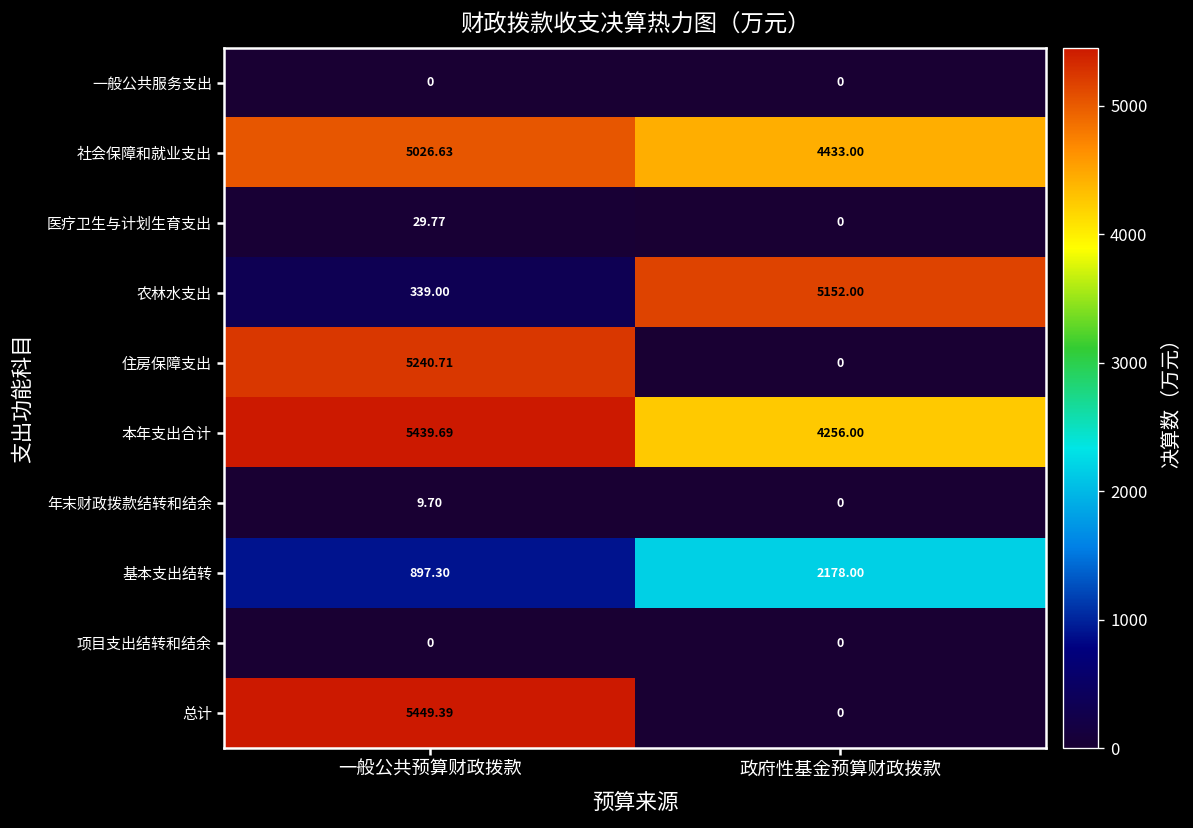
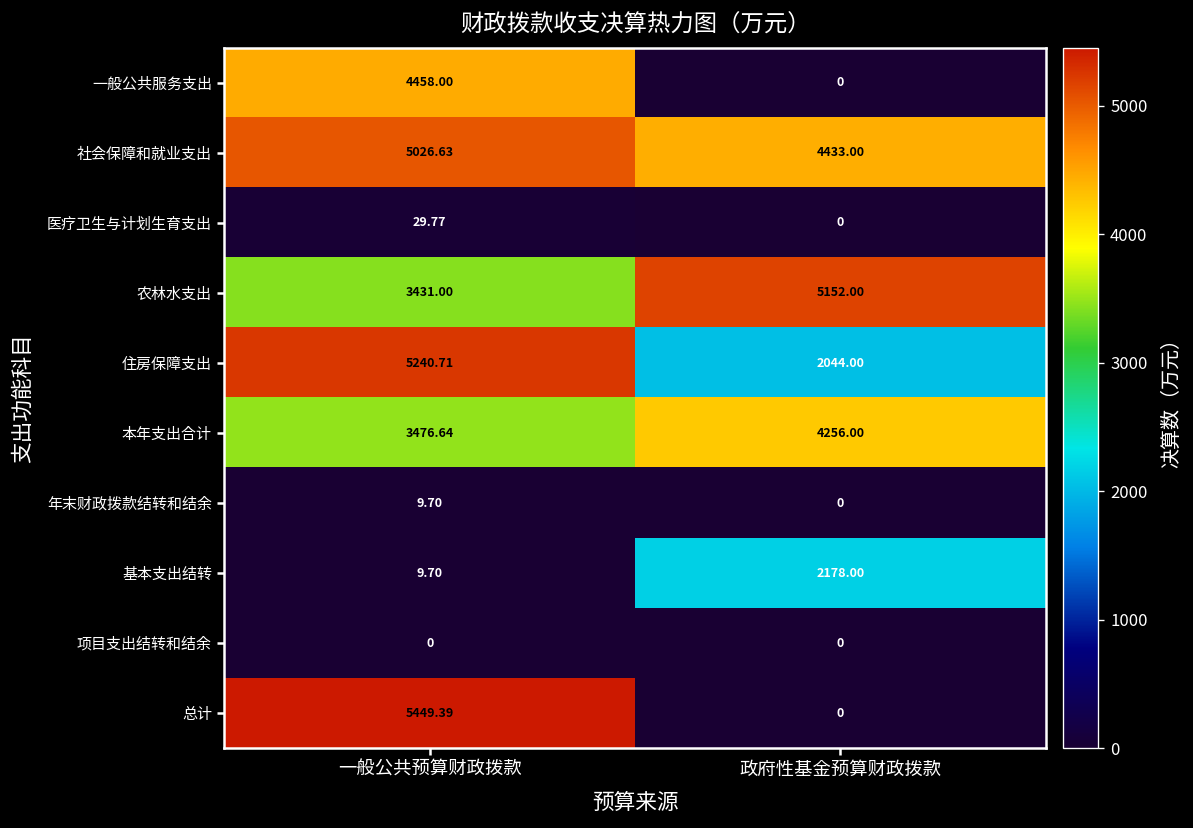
  {
    "一般公共服务支出": {
-     "一般公共预算财政拨款": 0,
+     "一般公共预算财政拨款": 4458.00,
      "政府性基金预算财政拨款": 0
    },
    "社会保障和就业支出": {
      "一般公共预算财政拨款": 5026.63,
      "政府性基金预算财政拨款": 4433.00
    },
    "医疗卫生与计划生育支出": {
      "一般公共预算财政拨款": 29.77,
      "政府性基金预算财政拨款": 0
    },
    "农林水支出": {
-     "一般公共预算财政拨款": 339.00,
+     "一般公共预算财政拨款": 3431.00,
      "政府性基金预算财政拨款": 5152.00
    },
    "住房保障支出": {
      "一般公共预算财政拨款": 5240.71,
-     "政府性基金预算财政拨款": 0
+     "政府性基金预算财政拨款": 2044.00
    },
    "本年支出合计": {
-     "一般公共预算财政拨款": 5439.69,
+     "一般公共预算财政拨款": 3476.64,
      "政府性基金预算财政拨款": 4256.00
    },
    "年末财政拨款结转和结余": {
      "一般公共预算财政拨款": 9.70,
      "政府性基金预算财政拨款": 0
    },
    "基本支出结转": {
-     "一般公共预算财政拨款": 897.30,
+     "一般公共预算财政拨款": 9.70,
      "政府性基金预算财政拨款": 2178.00
    },
    "项目支出结转和结余": {
      "一般公共预算财政拨款": 0,
      "政府性基金预算财政拨款": 0
    },
    "总计": {
      "一般公共预算财政拨款": 5449.39,
      "政府性基金预算财政拨款": 0
    }
  }
